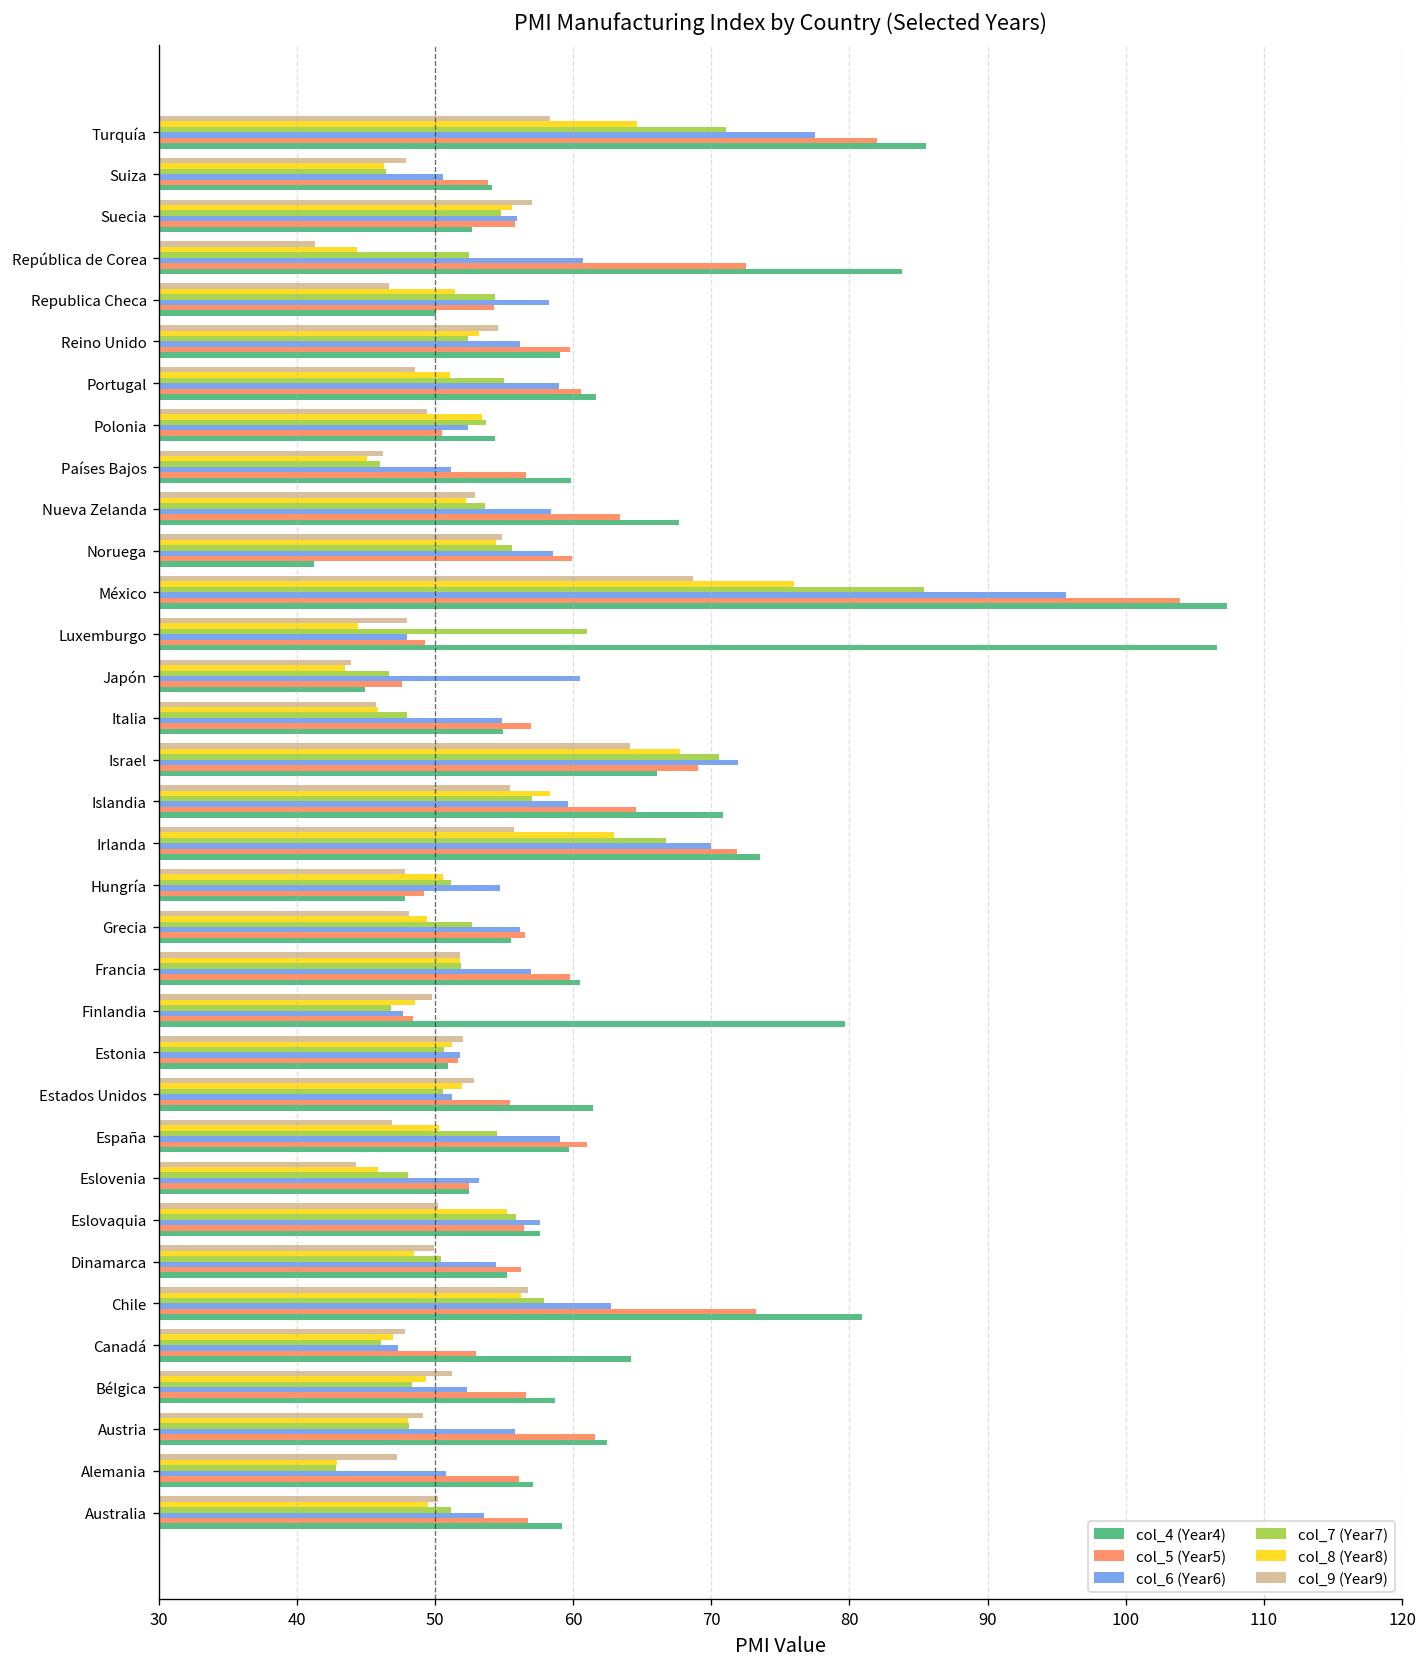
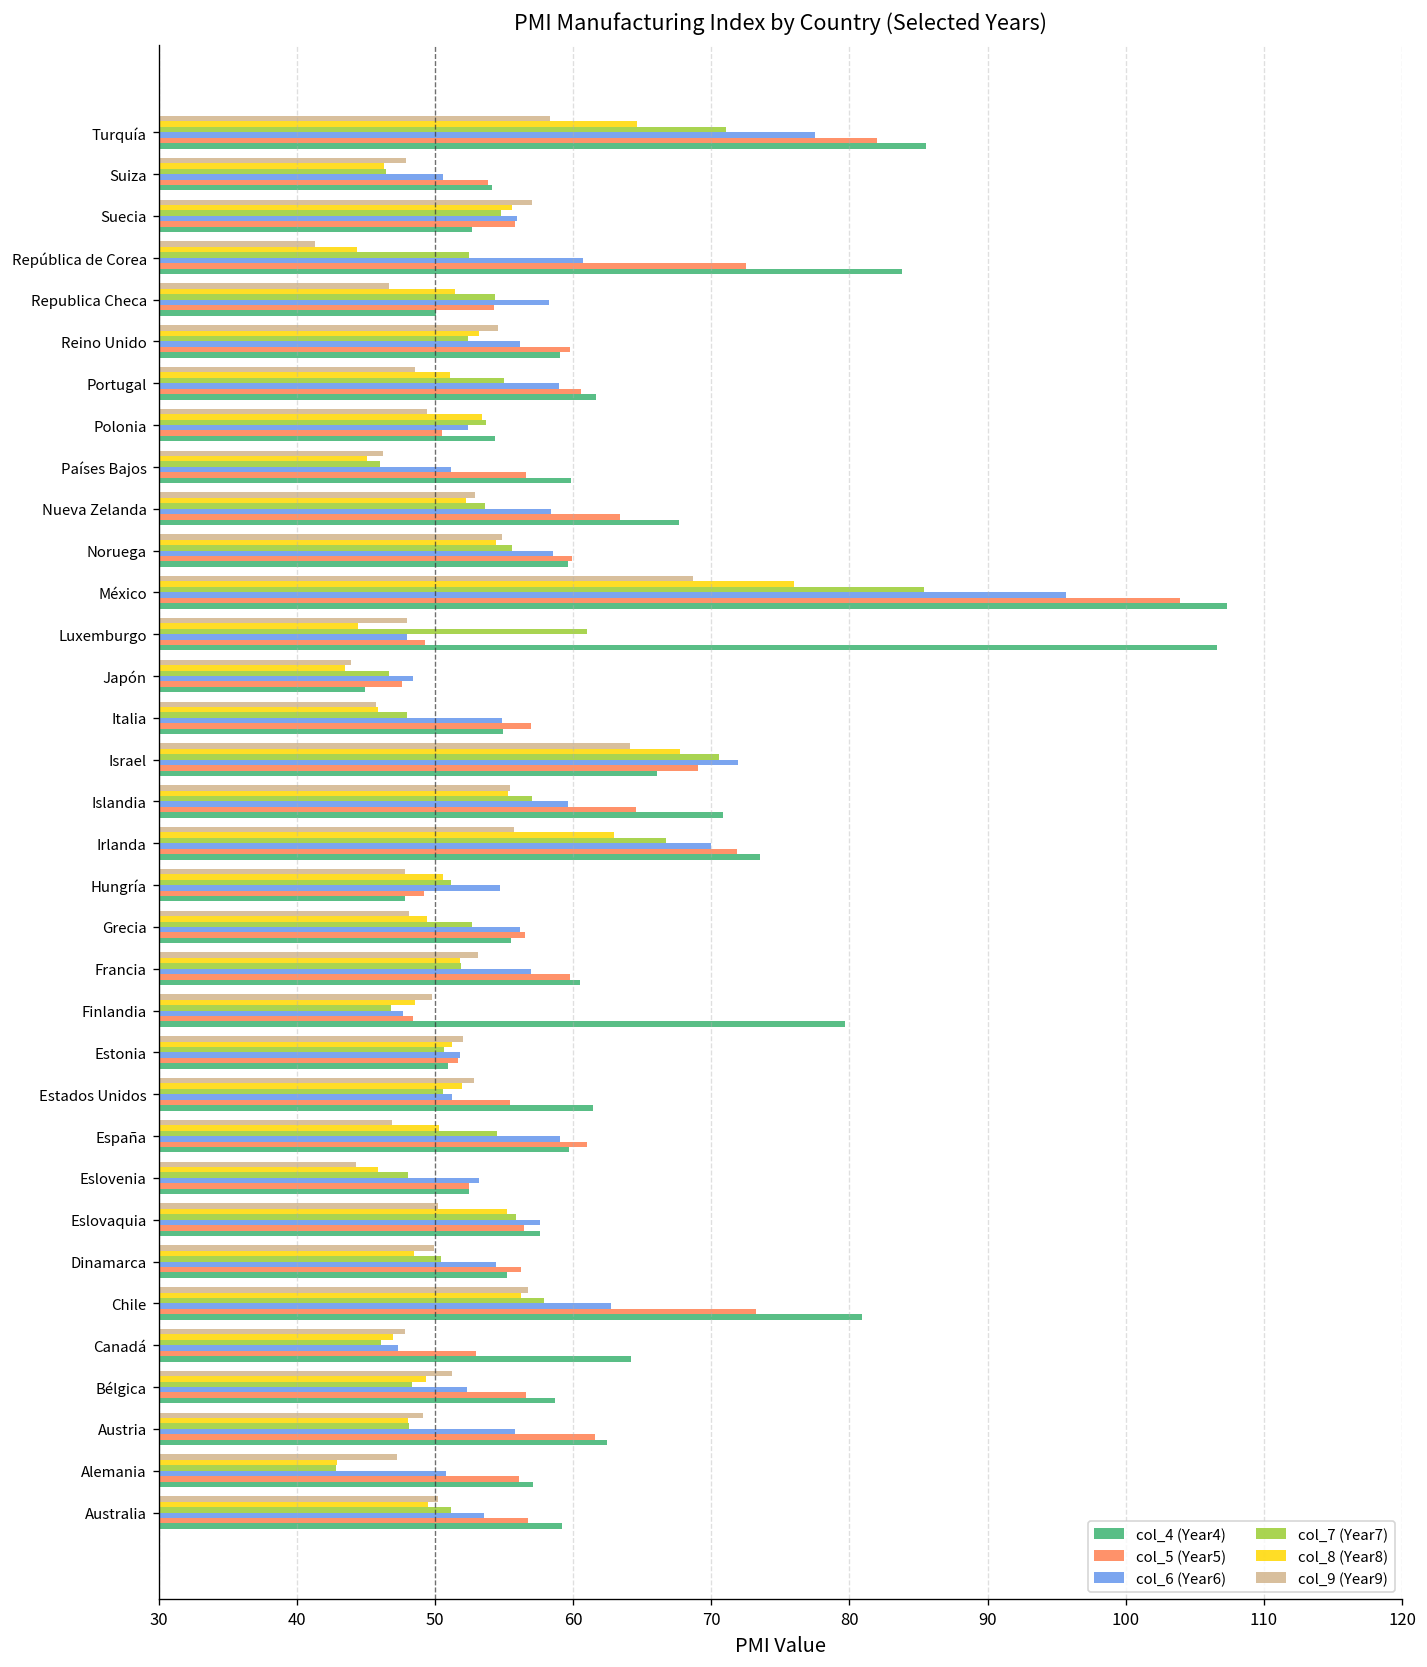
  {
    "col_4 (Year4)": {
      "Turquía": 85.6,
      "Suiza": 54.1,
      "Suecia": 52.7,
      "República de Corea": 83.8,
      "Republica Checa": 50.1,
      "Reino Unido": 59.1,
      "Portugal": 61.7,
      "Polonia": 54.3,
      "Países Bajos": 59.9,
      "Nueva Zelanda": 67.7,
-     "Noruega": 41.2,
+     "Noruega": 59.7,
      "México": 107.4,
      "Luxemburgo": 106.6,
      "Japón": 44.9,
      "Italia": 55.0,
      "Israel": 66.1,
      "Islandia": 70.8,
      "Irlanda": 73.5,
      "Hungría": 47.8,
      "Grecia": 55.5,
      "Francia": 60.5,
      "Finlandia": 79.7,
      "Estonia": 51.0,
      "Estados Unidos": 61.4,
      "España": 59.7,
      "Eslovenia": 52.5,
      "Eslovaquia": 57.6,
      "Dinamarca": 55.2,
      "Chile": 80.9,
      "Canadá": 64.2,
      "Bélgica": 58.7,
      "Austria": 62.4,
      "Alemania": 57.1,
      "Australia": 59.2
    },
    "col_6 (Year6)": {
      "Turquía": 77.5,
      "Suiza": 50.6,
      "Suecia": 56.0,
      "República de Corea": 60.7,
      "Republica Checa": 58.3,
      "Reino Unido": 56.1,
      "Portugal": 59.0,
      "Polonia": 52.4,
      "Países Bajos": 51.1,
      "Nueva Zelanda": 58.4,
      "Noruega": 58.6,
      "México": 95.7,
      "Luxemburgo": 48.0,
-     "Japón": 60.5,
+     "Japón": 48.4,
      "Italia": 54.9,
      "Israel": 71.9,
      "Islandia": 59.6,
      "Irlanda": 70.0,
      "Hungría": 54.7,
      "Grecia": 56.1,
      "Francia": 57.0,
      "Finlandia": 47.7,
      "Estonia": 51.8,
      "Estados Unidos": 51.3,
      "España": 59.1,
      "Eslovenia": 53.2,
      "Eslovaquia": 57.6,
      "Dinamarca": 54.5,
      "Chile": 62.8,
      "Canadá": 47.4,
      "Bélgica": 52.4,
      "Austria": 55.8,
      "Alemania": 50.8,
      "Australia": 53.5
    },
    "col_8 (Year8)": {
      "Turquía": 64.6,
      "Suiza": 46.3,
      "Suecia": 55.6,
      "República de Corea": 44.3,
      "Republica Checa": 51.4,
      "Reino Unido": 53.2,
      "Portugal": 51.1,
      "Polonia": 53.4,
      "Países Bajos": 45.1,
      "Nueva Zelanda": 52.2,
      "Noruega": 54.4,
      "México": 76.0,
      "Luxemburgo": 44.5,
      "Japón": 43.5,
      "Italia": 45.9,
      "Israel": 67.7,
-     "Islandia": 58.3,
+     "Islandia": 55.3,
      "Irlanda": 63.0,
      "Hungría": 50.6,
      "Grecia": 49.5,
      "Francia": 51.8,
      "Finlandia": 48.6,
      "Estonia": 51.3,
      "Estados Unidos": 52.0,
      "España": 50.3,
      "Eslovenia": 45.9,
      "Eslovaquia": 55.2,
      "Dinamarca": 48.5,
      "Chile": 56.2,
      "Canadá": 47.0,
      "Bélgica": 49.4,
      "Austria": 48.1,
      "Alemania": 42.9,
      "Australia": 49.5
    },
    "col_9 (Year9)": {
      "Turquía": 58.3,
      "Suiza": 47.9,
      "Suecia": 57.0,
      "República de Corea": 41.4,
      "Republica Checa": 46.7,
      "Reino Unido": 54.6,
      "Portugal": 48.6,
      "Polonia": 49.4,
      "Países Bajos": 46.3,
      "Nueva Zelanda": 52.9,
      "Noruega": 54.8,
      "México": 68.7,
      "Luxemburgo": 48.0,
      "Japón": 43.9,
      "Italia": 45.7,
      "Israel": 64.2,
      "Islandia": 55.5,
      "Irlanda": 55.8,
      "Hungría": 47.9,
      "Grecia": 48.1,
-     "Francia": 51.8,
+     "Francia": 53.1,
      "Finlandia": 49.8,
      "Estonia": 52.0,
      "Estados Unidos": 52.8,
      "España": 46.9,
      "Eslovenia": 44.3,
      "Eslovaquia": 50.3,
      "Dinamarca": 50.0,
      "Chile": 56.8,
      "Canadá": 47.8,
      "Bélgica": 51.2,
      "Austria": 49.1,
      "Alemania": 47.3,
      "Australia": 50.2
    }
  }
